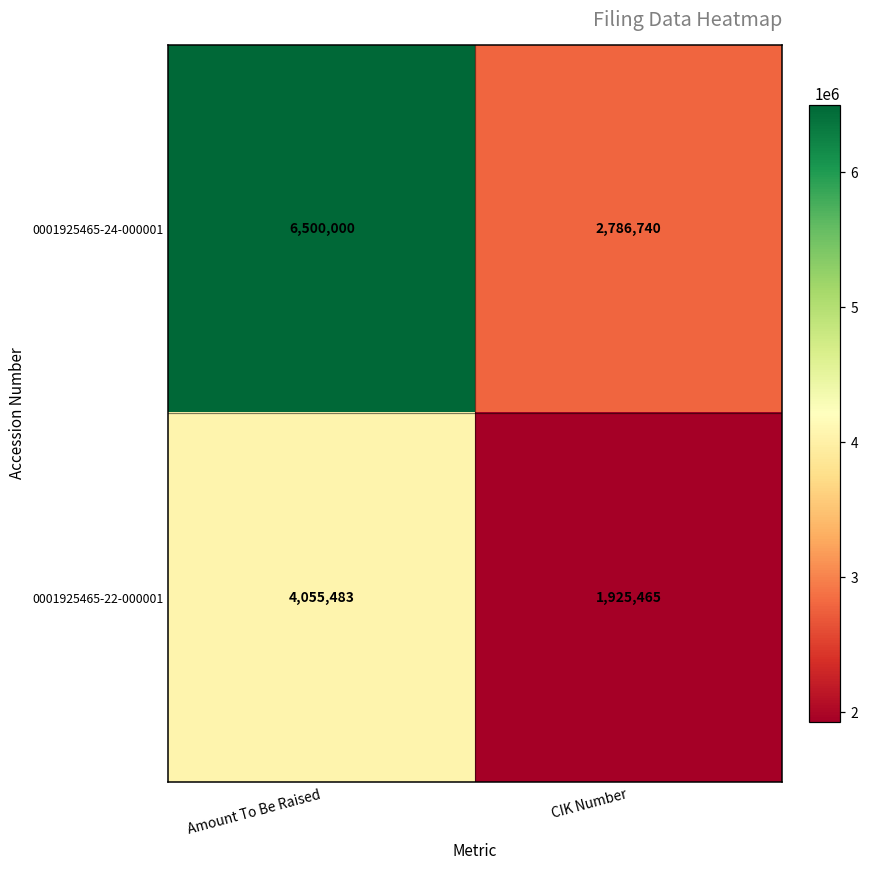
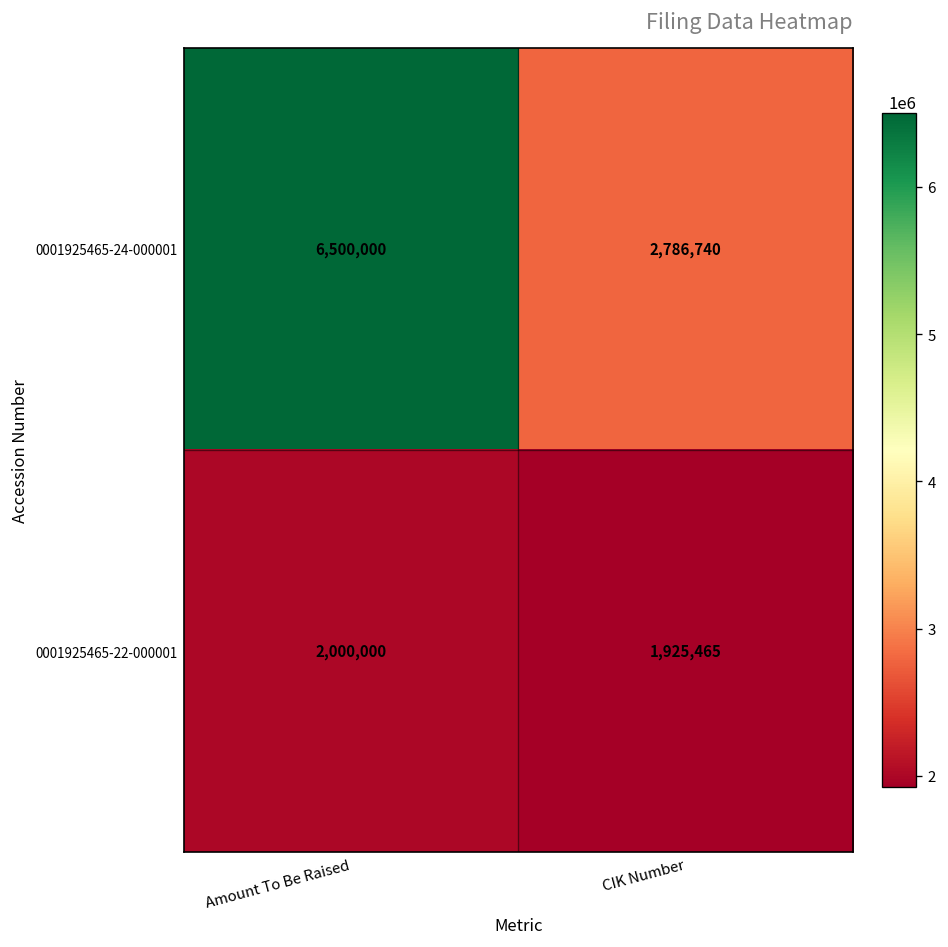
  {
    "0001925465-24-000001": {
      "Amount To Be Raised": "6,500,000",
      "CIK Number": "2,786,740"
    },
    "0001925465-22-000001": {
-     "Amount To Be Raised": "4,055,483",
+     "Amount To Be Raised": "2,000,000",
      "CIK Number": "1,925,465"
    }
  }
